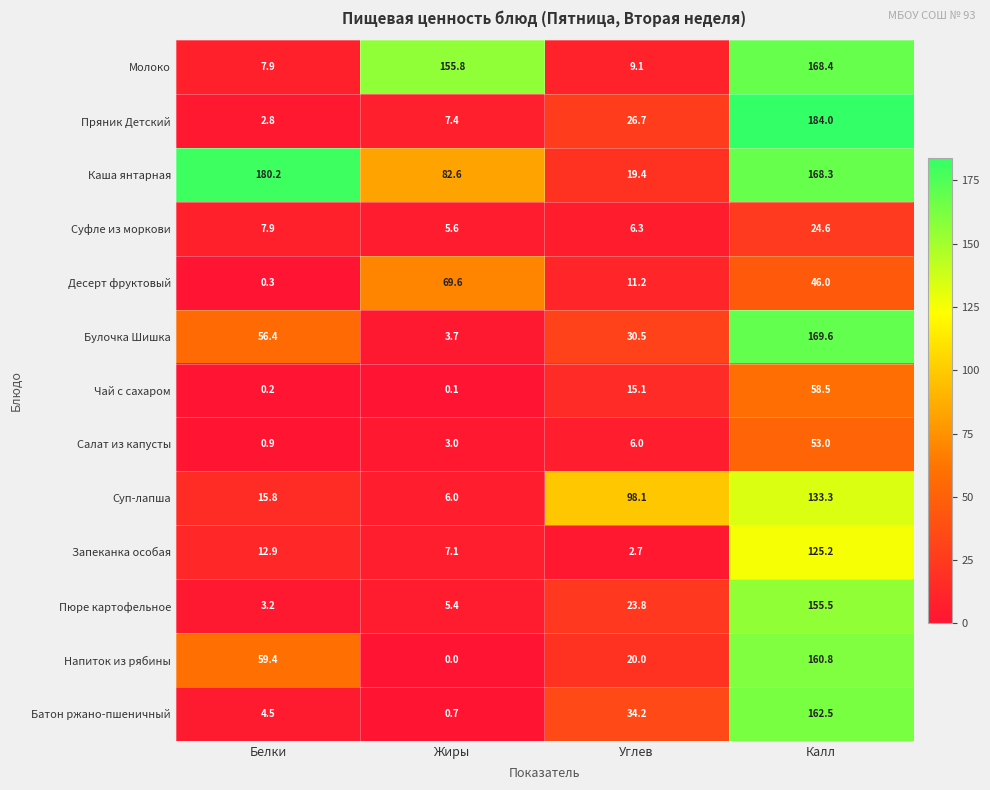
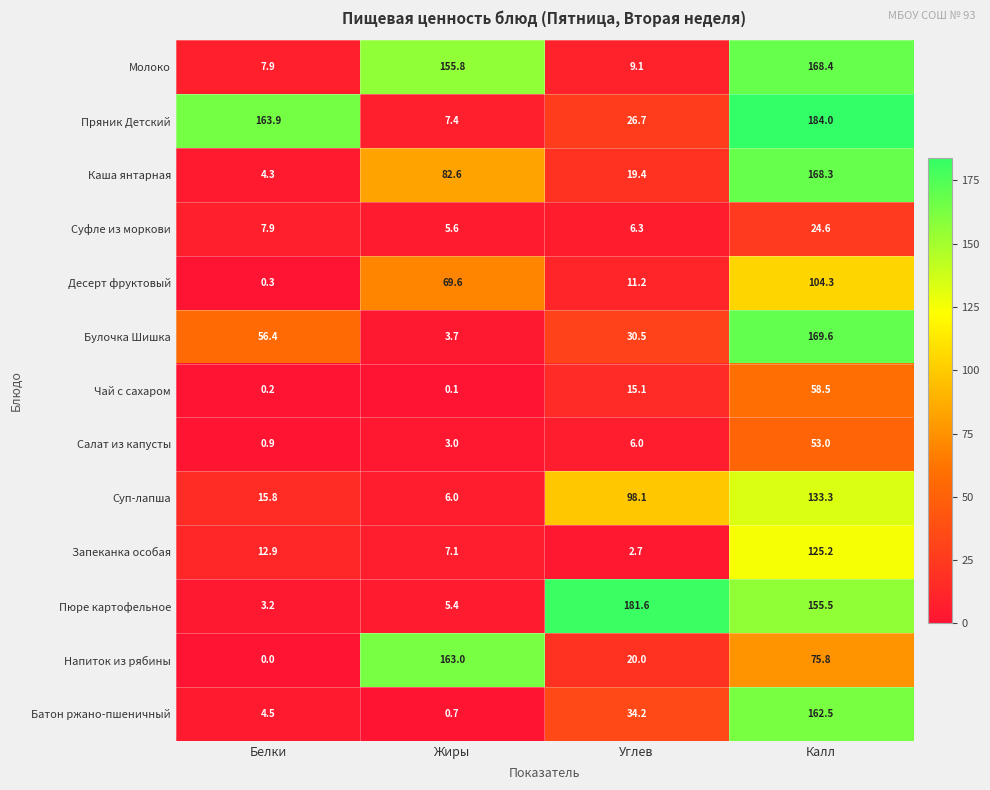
  {
    "Молоко": {
      "Белки": 7.9,
      "Жиры": 155.8,
      "Углев": 9.1,
      "Калл": 168.4
    },
    "Пряник Детский": {
-     "Белки": 2.8,
+     "Белки": 163.9,
      "Жиры": 7.4,
      "Углев": 26.7,
      "Калл": 184.0
    },
    "Каша янтарная": {
-     "Белки": 180.2,
+     "Белки": 4.3,
      "Жиры": 82.6,
      "Углев": 19.4,
      "Калл": 168.3
    },
    "Суфле из моркови": {
      "Белки": 7.9,
      "Жиры": 5.6,
      "Углев": 6.3,
      "Калл": 24.6
    },
    "Десерт фруктовый": {
      "Белки": 0.3,
      "Жиры": 69.6,
      "Углев": 11.2,
-     "Калл": 46.0
+     "Калл": 104.3
    },
    "Булочка Шишка": {
      "Белки": 56.4,
      "Жиры": 3.7,
      "Углев": 30.5,
      "Калл": 169.6
    },
    "Чай с сахаром": {
      "Белки": 0.2,
      "Жиры": 0.1,
      "Углев": 15.1,
      "Калл": 58.5
    },
    "Салат из капусты": {
      "Белки": 0.9,
      "Жиры": 3.0,
      "Углев": 6.0,
      "Калл": 53.0
    },
    "Суп-лапша": {
      "Белки": 15.8,
      "Жиры": 6.0,
      "Углев": 98.1,
      "Калл": 133.3
    },
    "Запеканка особая": {
      "Белки": 12.9,
      "Жиры": 7.1,
      "Углев": 2.7,
      "Калл": 125.2
    },
    "Пюре картофельное": {
      "Белки": 3.2,
      "Жиры": 5.4,
-     "Углев": 23.8,
+     "Углев": 181.6,
      "Калл": 155.5
    },
    "Напиток из рябины": {
-     "Белки": 59.4,
-     "Жиры": 0.0,
+     "Белки": 0.0,
+     "Жиры": 163.0,
      "Углев": 20.0,
-     "Калл": 160.8
+     "Калл": 75.8
    },
    "Батон ржано-пшеничный": {
      "Белки": 4.5,
      "Жиры": 0.7,
      "Углев": 34.2,
      "Калл": 162.5
    }
  }
